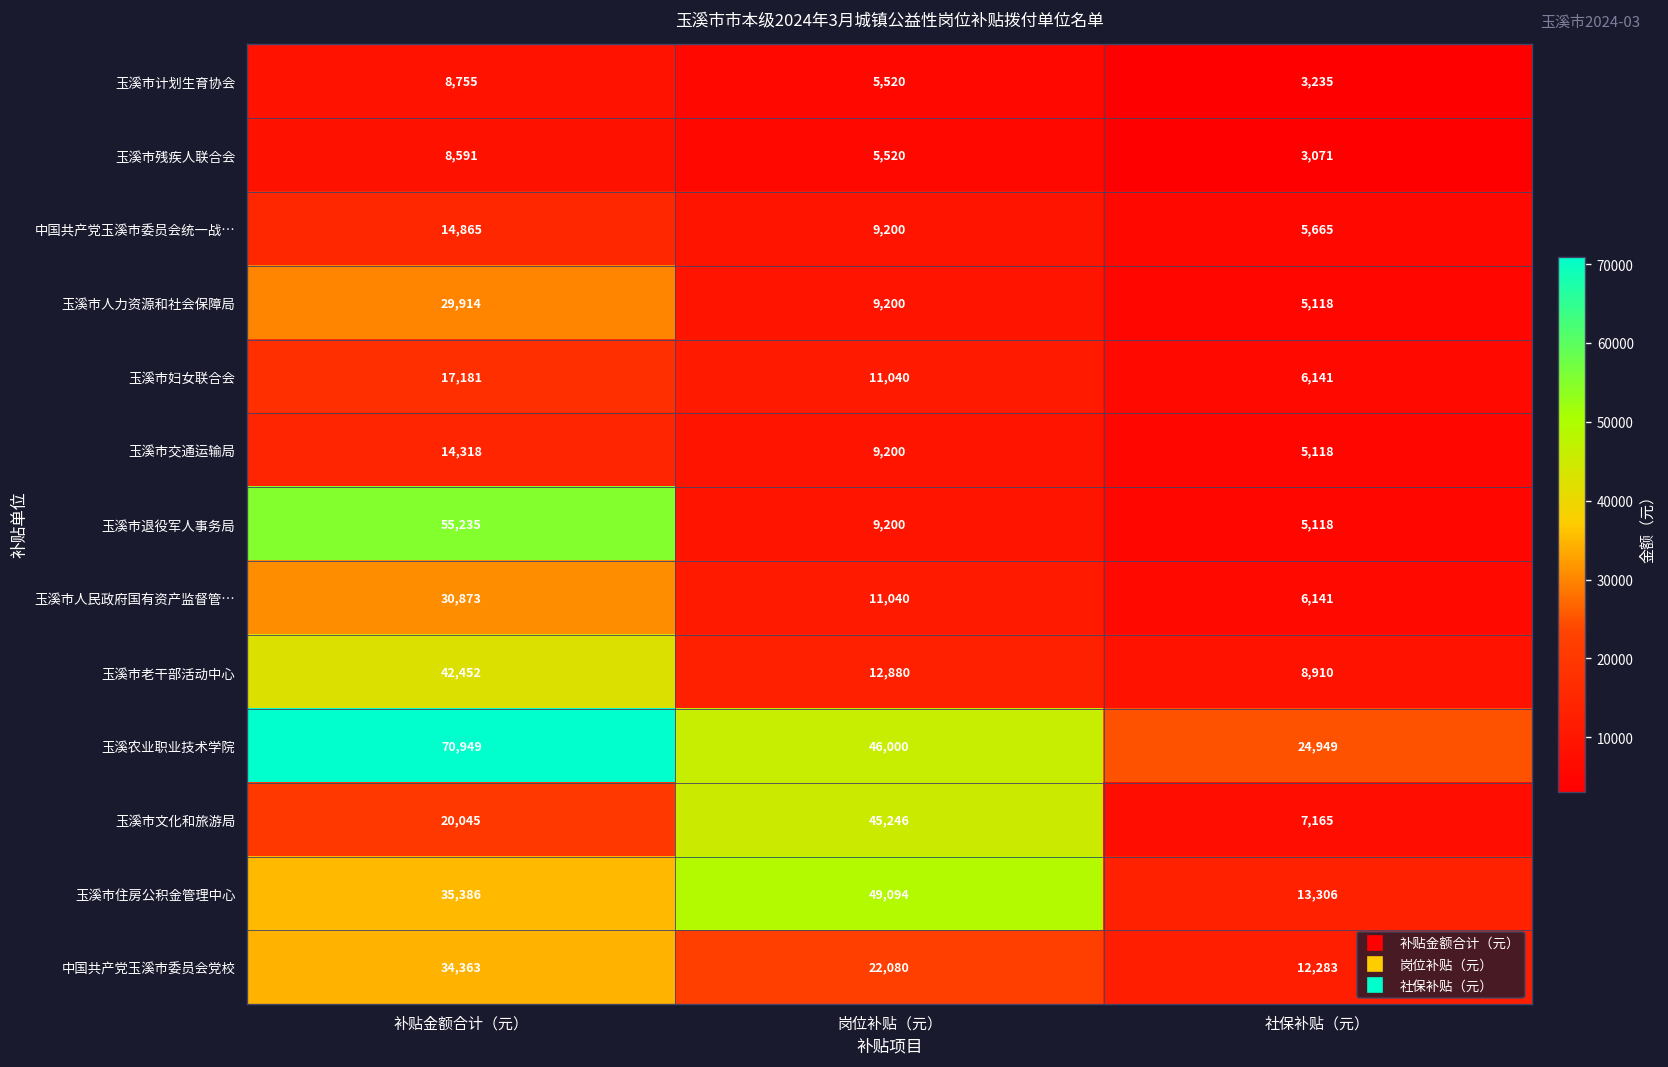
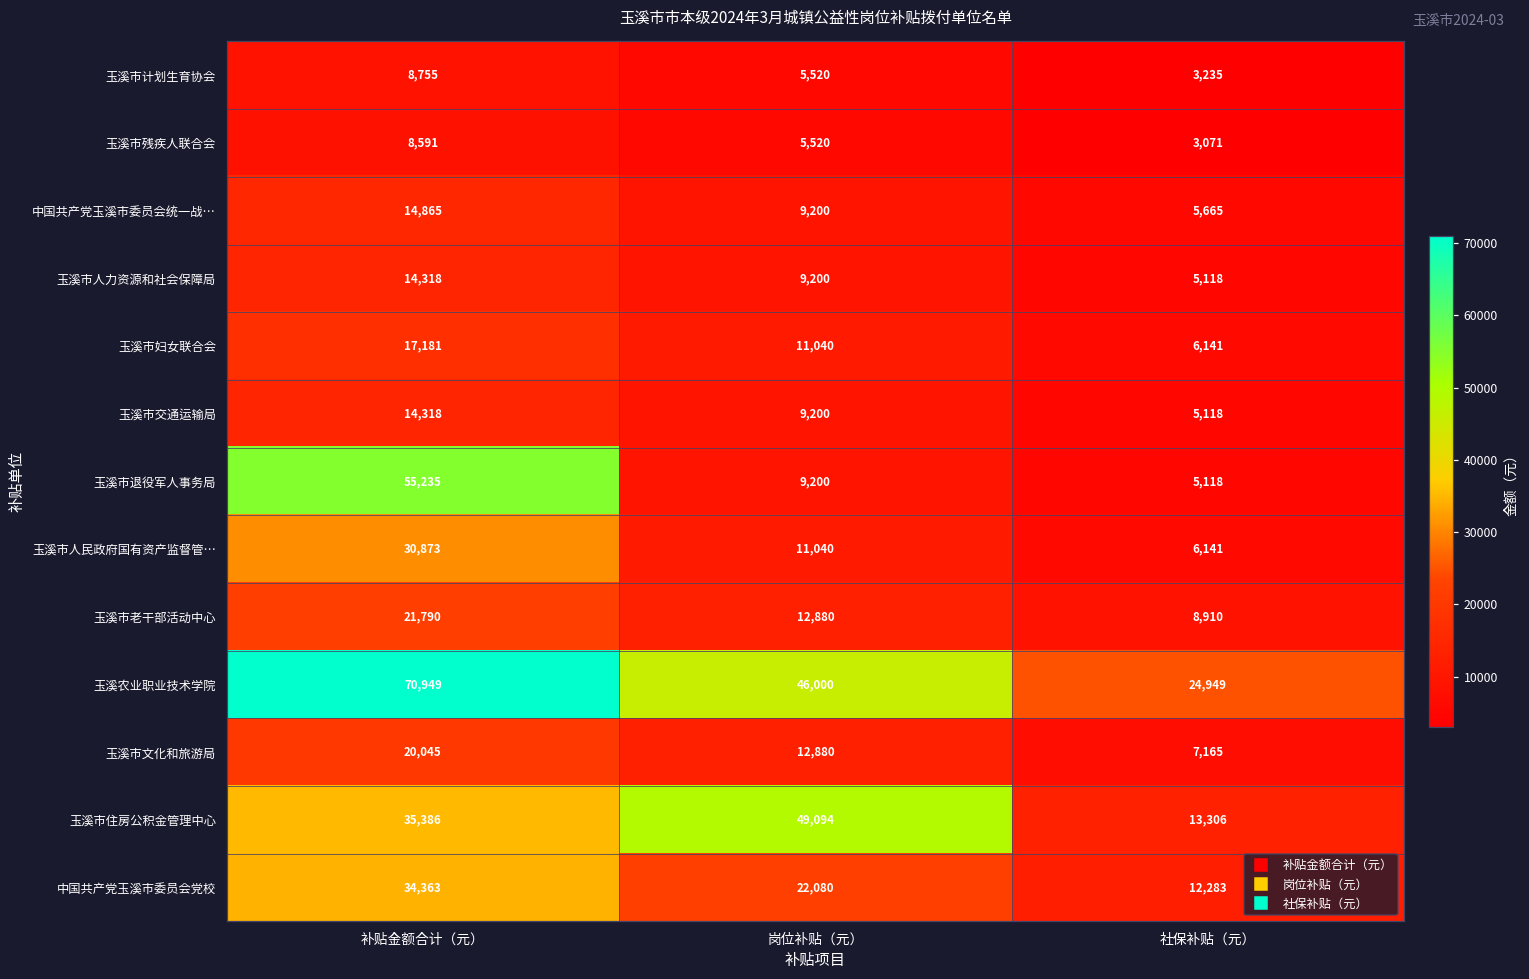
  {
    "玉溪市计划生育协会": {
      "补贴金额合计（元）": "8,755",
      "岗位补贴（元）": "5,520",
      "社保补贴（元）": "3,235"
    },
    "玉溪市残疾人联合会": {
      "补贴金额合计（元）": "8,591",
      "岗位补贴（元）": "5,520",
      "社保补贴（元）": "3,071"
    },
    "中国共产党玉溪市委员会统一战…": {
      "补贴金额合计（元）": "14,865",
      "岗位补贴（元）": "9,200",
      "社保补贴（元）": "5,665"
    },
    "玉溪市人力资源和社会保障局": {
-     "补贴金额合计（元）": "29,914",
+     "补贴金额合计（元）": "14,318",
      "岗位补贴（元）": "9,200",
      "社保补贴（元）": "5,118"
    },
    "玉溪市妇女联合会": {
      "补贴金额合计（元）": "17,181",
      "岗位补贴（元）": "11,040",
      "社保补贴（元）": "6,141"
    },
    "玉溪市交通运输局": {
      "补贴金额合计（元）": "14,318",
      "岗位补贴（元）": "9,200",
      "社保补贴（元）": "5,118"
    },
    "玉溪市退役军人事务局": {
      "补贴金额合计（元）": "55,235",
      "岗位补贴（元）": "9,200",
      "社保补贴（元）": "5,118"
    },
    "玉溪市人民政府国有资产监督管…": {
      "补贴金额合计（元）": "30,873",
      "岗位补贴（元）": "11,040",
      "社保补贴（元）": "6,141"
    },
    "玉溪市老干部活动中心": {
-     "补贴金额合计（元）": "42,452",
+     "补贴金额合计（元）": "21,790",
      "岗位补贴（元）": "12,880",
      "社保补贴（元）": "8,910"
    },
    "玉溪农业职业技术学院": {
      "补贴金额合计（元）": "70,949",
      "岗位补贴（元）": "46,000",
      "社保补贴（元）": "24,949"
    },
    "玉溪市文化和旅游局": {
      "补贴金额合计（元）": "20,045",
-     "岗位补贴（元）": "45,246",
+     "岗位补贴（元）": "12,880",
      "社保补贴（元）": "7,165"
    },
    "玉溪市住房公积金管理中心": {
      "补贴金额合计（元）": "35,386",
      "岗位补贴（元）": "49,094",
      "社保补贴（元）": "13,306"
    },
    "中国共产党玉溪市委员会党校": {
      "补贴金额合计（元）": "34,363",
      "岗位补贴（元）": "22,080",
      "社保补贴（元）": "12,283"
    }
  }
